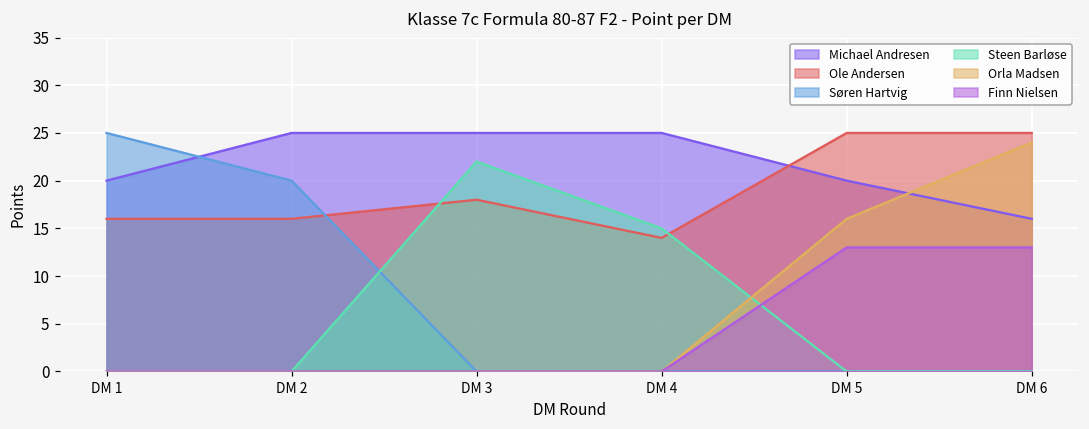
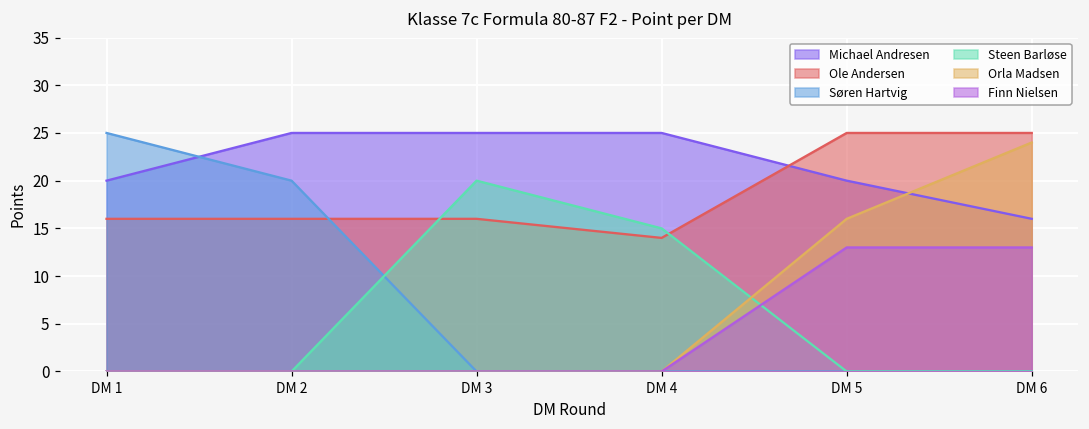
  {
    "Ole Andersen": {
      "DM 1": 16,
      "DM 2": 16,
-     "DM 3": 18,
+     "DM 3": 16,
      "DM 4": 14,
      "DM 5": 25,
      "DM 6": 25
    },
    "Søren Hartvig": {
      "DM 1": 25,
      "DM 2": 20
    },
    "Steen Barløse": {
-     "DM 3": 22,
+     "DM 3": 20,
      "DM 4": 15
    },
    "Orla Madsen": {
      "DM 5": 16,
      "DM 6": 24
    }
  }
